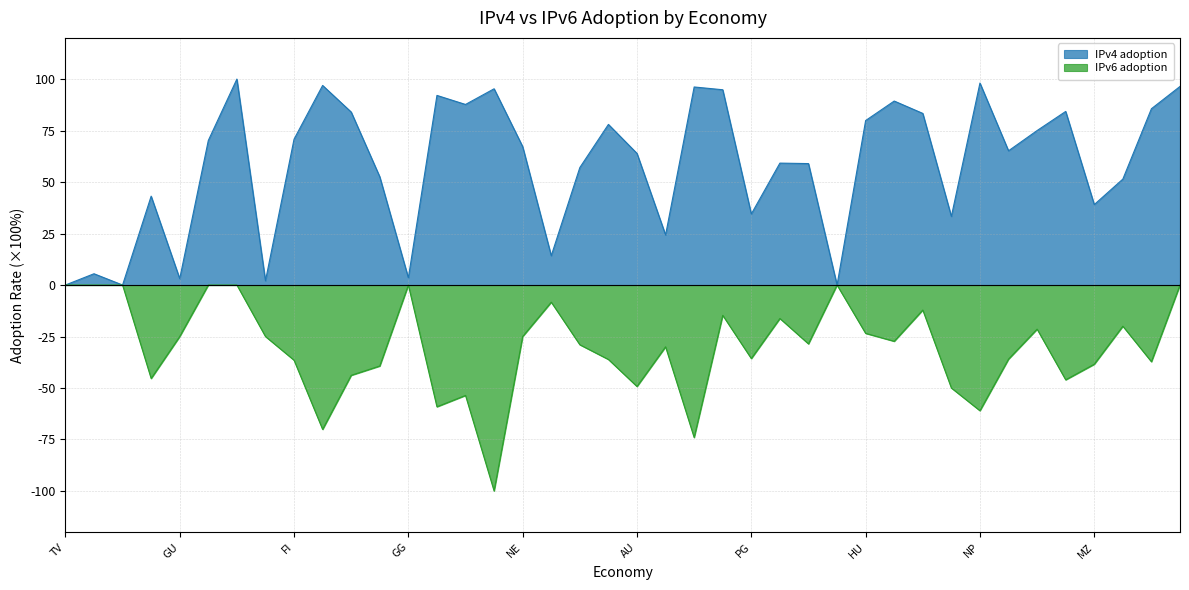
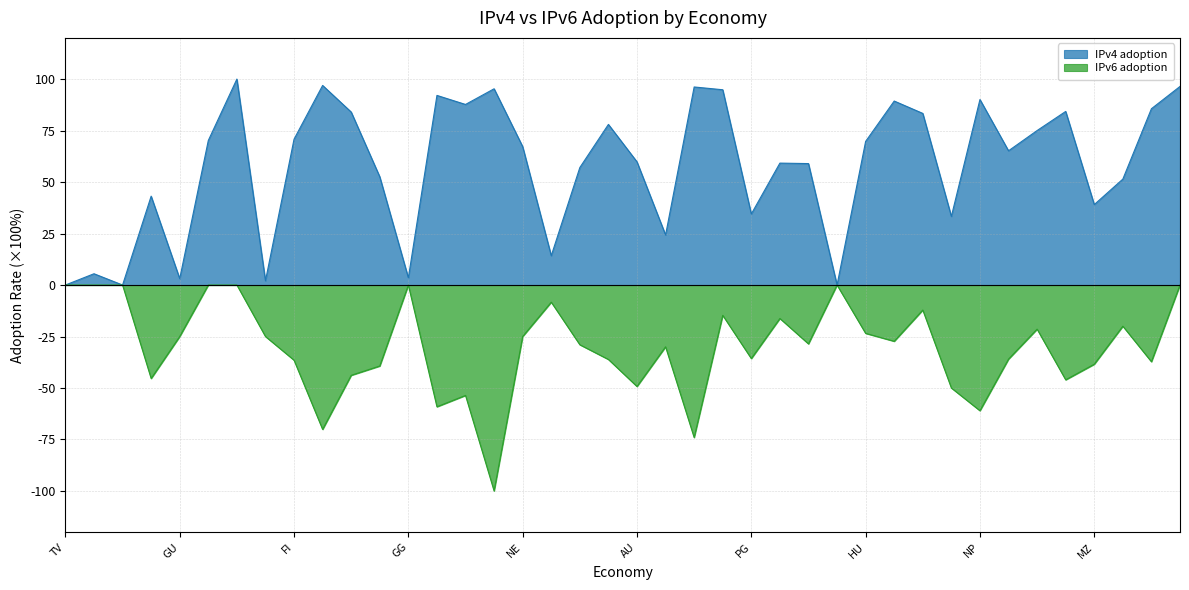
  {
    "IPv4 adoption": {
      "GU": 3,
      "FI": 71,
      "GG": 4,
      "NE": 67,
-     "AU": 64,
+     "AU": 60,
      "PG": 35,
-     "HU": 80,
-     "NP": 98,
+     "HU": 70,
+     "NP": 90,
      "MZ": 39
    }
  }
